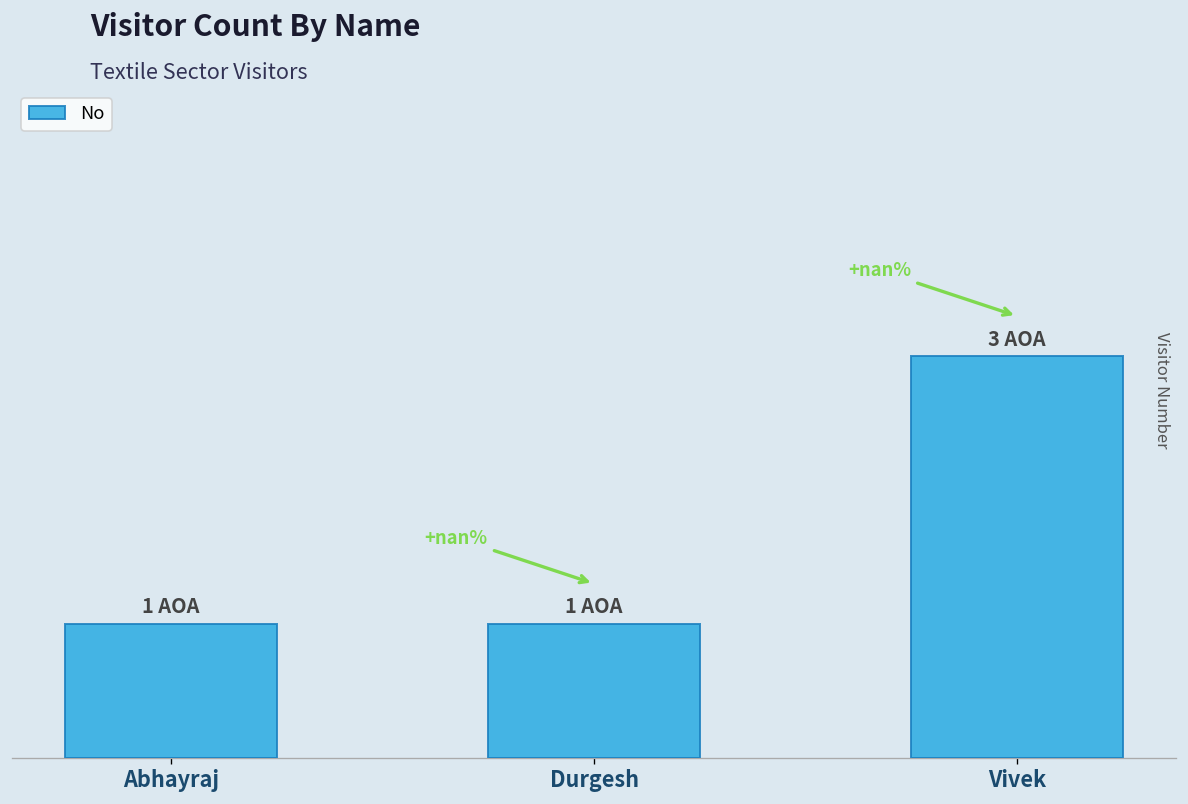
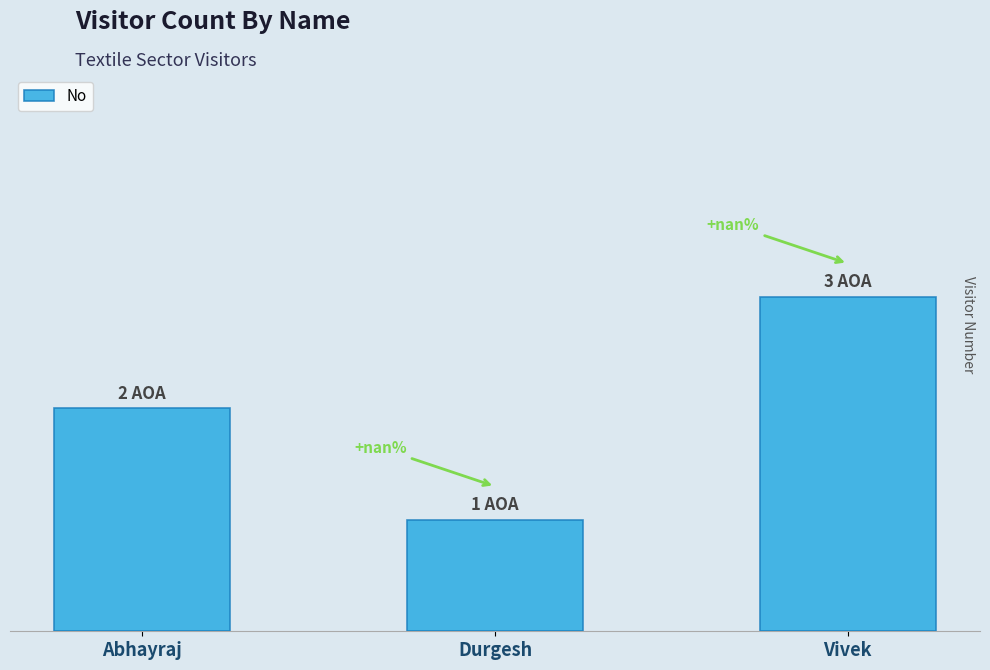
  {
-   "Abhayraj": 1,
+   "Abhayraj": 2,
    "Durgesh": 1,
    "Vivek": 3
  }
